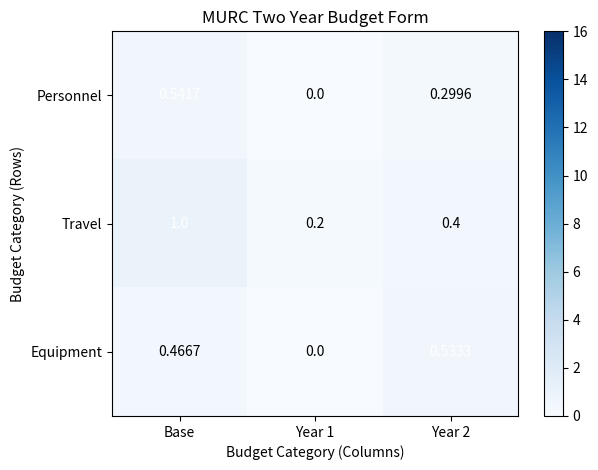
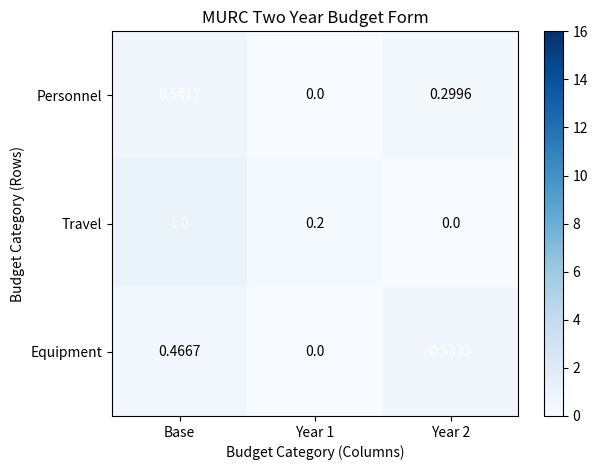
  {
    "Personnel": {
      "Year 1": 0.0,
      "Year 2": 0.2996
    },
    "Travel": {
      "Year 1": 0.2,
-     "Year 2": 0.4
+     "Year 2": 0.0
    },
    "Equipment": {
      "Base": 0.4667,
      "Year 1": 0.0
    }
  }
